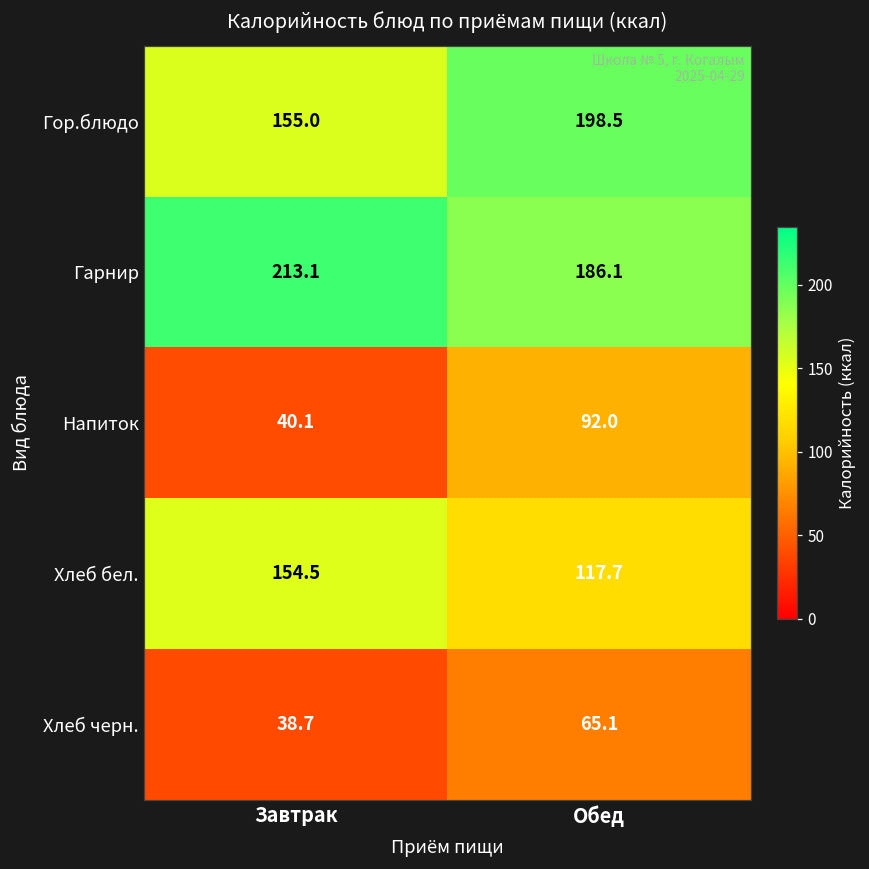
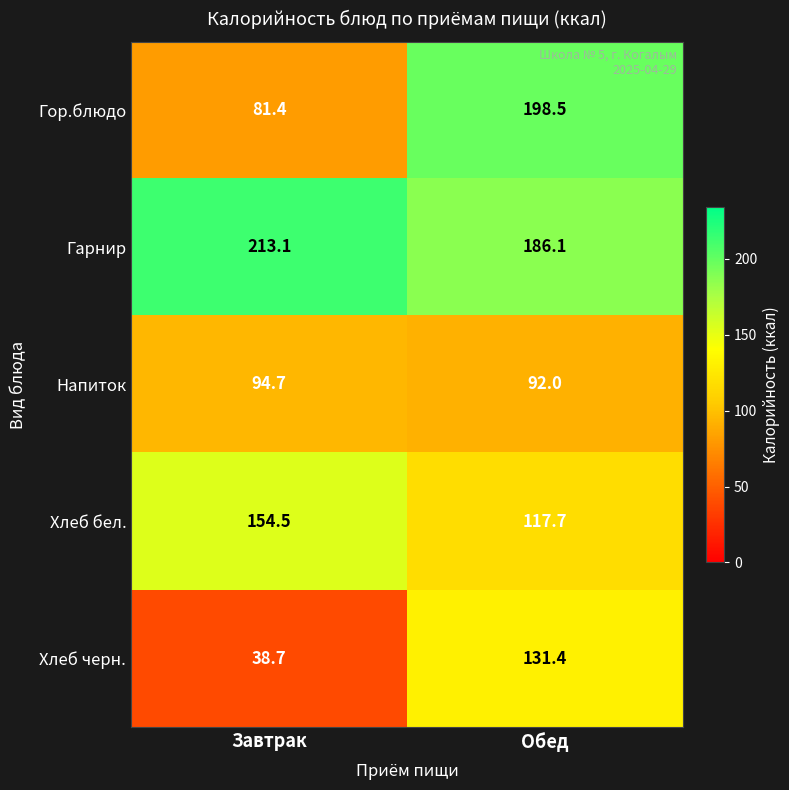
  {
    "Гор.блюдо": {
-     "Завтрак": 155.0
+     "Завтрак": 81.4
    },
    "Гарнир": {
      "Завтрак": 213.1,
      "Обед": 186.1
    },
    "Напиток": {
-     "Завтрак": 40.1,
+     "Завтрак": 94.7,
      "Обед": 92.0
    },
    "Хлеб бел.": {
      "Завтрак": 154.5,
      "Обед": 117.7
    },
    "Хлеб черн.": {
      "Завтрак": 38.7,
-     "Обед": 65.1
+     "Обед": 131.4
    }
  }
